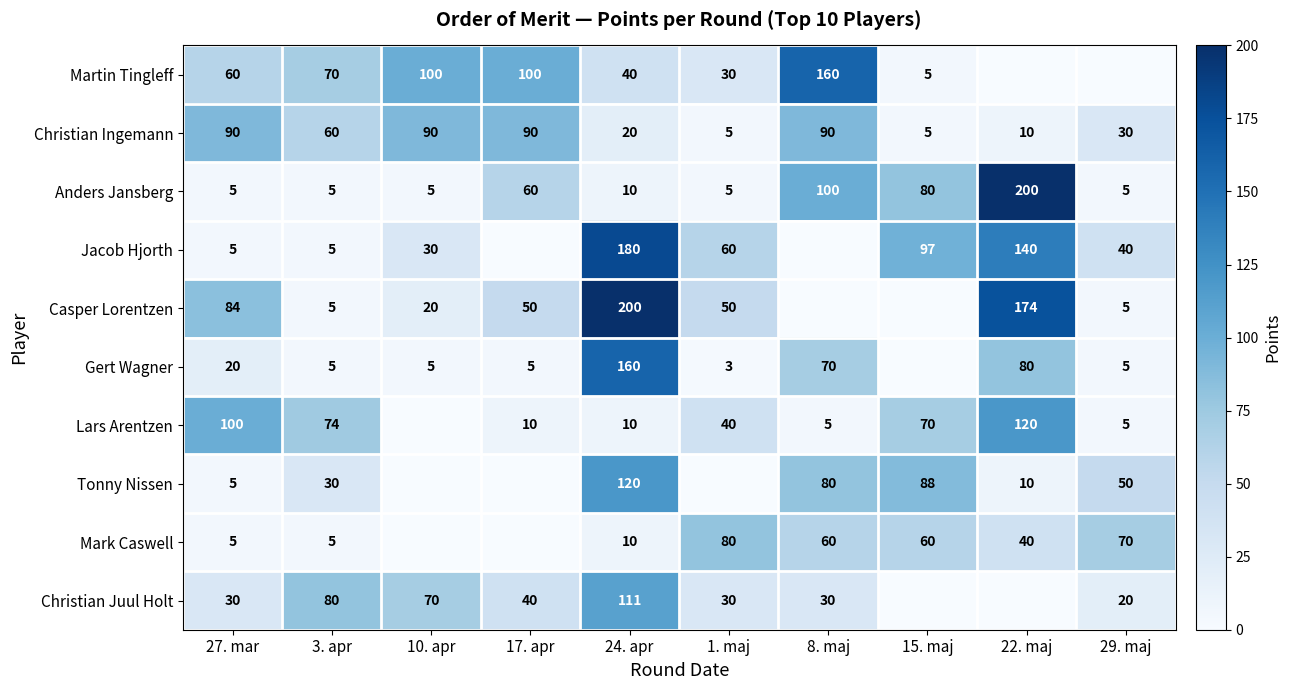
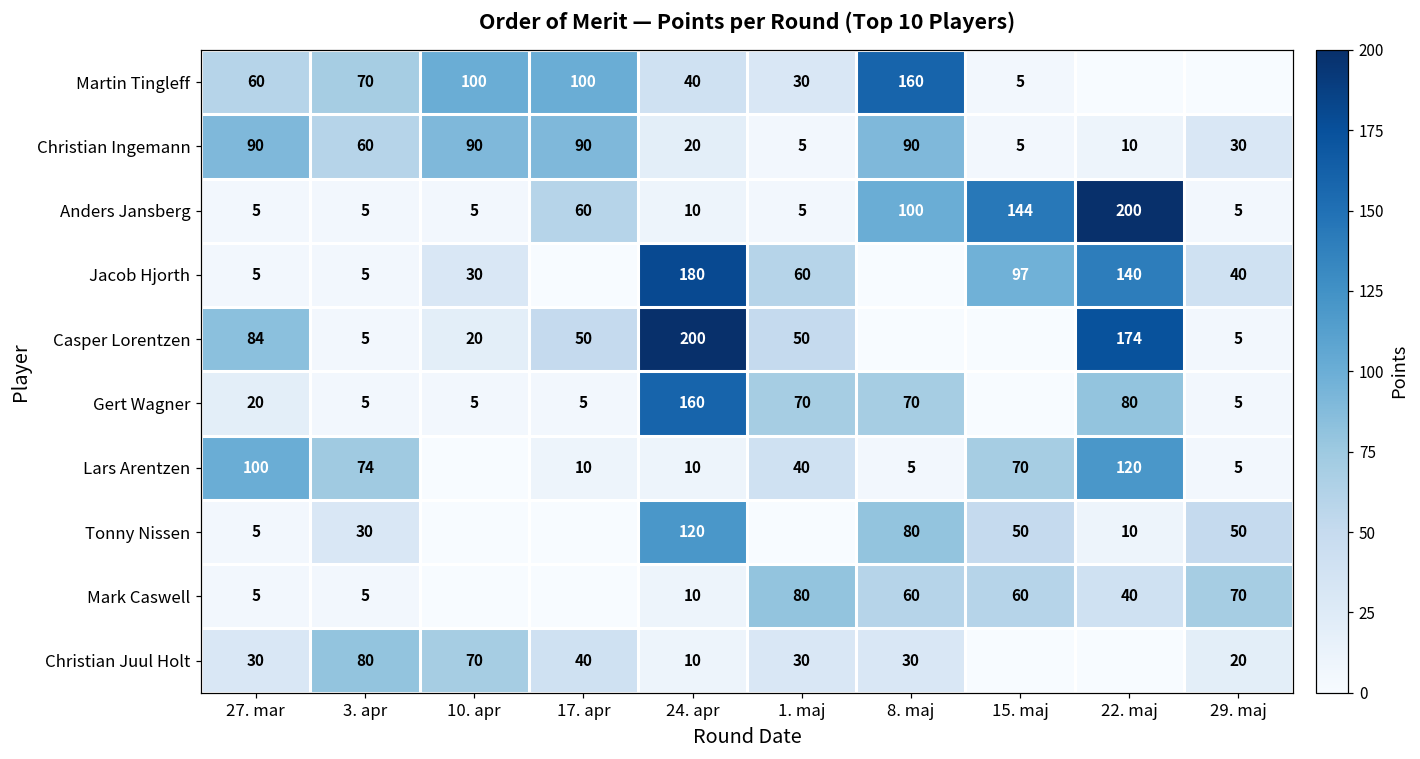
  {
    "Martin Tingleff": {
      "27. mar": 60,
      "3. apr": 70,
      "10. apr": 100,
      "17. apr": 100,
      "24. apr": 40,
      "1. maj": 30,
      "8. maj": 160,
      "15. maj": 5
    },
    "Christian Ingemann": {
      "27. mar": 90,
      "3. apr": 60,
      "10. apr": 90,
      "17. apr": 90,
      "24. apr": 20,
      "1. maj": 5,
      "8. maj": 90,
      "15. maj": 5,
      "22. maj": 10,
      "29. maj": 30
    },
    "Anders Jansberg": {
      "27. mar": 5,
      "3. apr": 5,
      "10. apr": 5,
      "17. apr": 60,
      "24. apr": 10,
      "1. maj": 5,
      "8. maj": 100,
-     "15. maj": 80,
+     "15. maj": 144,
      "22. maj": 200,
      "29. maj": 5
    },
    "Jacob Hjorth": {
      "27. mar": 5,
      "3. apr": 5,
      "10. apr": 30,
      "24. apr": 180,
      "1. maj": 60,
      "15. maj": 97,
      "22. maj": 140,
      "29. maj": 40
    },
    "Casper Lorentzen": {
      "27. mar": 84,
      "3. apr": 5,
      "10. apr": 20,
      "17. apr": 50,
      "24. apr": 200,
      "1. maj": 50,
      "22. maj": 174,
      "29. maj": 5
    },
    "Gert Wagner": {
      "27. mar": 20,
      "3. apr": 5,
      "10. apr": 5,
      "17. apr": 5,
      "24. apr": 160,
-     "1. maj": 3,
+     "1. maj": 70,
      "8. maj": 70,
      "22. maj": 80,
      "29. maj": 5
    },
    "Lars Arentzen": {
      "27. mar": 100,
      "3. apr": 74,
      "17. apr": 10,
      "24. apr": 10,
      "1. maj": 40,
      "8. maj": 5,
      "15. maj": 70,
      "22. maj": 120,
      "29. maj": 5
    },
    "Tonny Nissen": {
      "27. mar": 5,
      "3. apr": 30,
      "24. apr": 120,
      "8. maj": 80,
-     "15. maj": 88,
+     "15. maj": 50,
      "22. maj": 10,
      "29. maj": 50
    },
    "Mark Caswell": {
      "27. mar": 5,
      "3. apr": 5,
      "24. apr": 10,
      "1. maj": 80,
      "8. maj": 60,
      "15. maj": 60,
      "22. maj": 40,
      "29. maj": 70
    },
    "Christian Juul Holt": {
      "27. mar": 30,
      "3. apr": 80,
      "10. apr": 70,
      "17. apr": 40,
-     "24. apr": 111,
+     "24. apr": 10,
      "1. maj": 30,
      "8. maj": 30,
      "29. maj": 20
    }
  }
